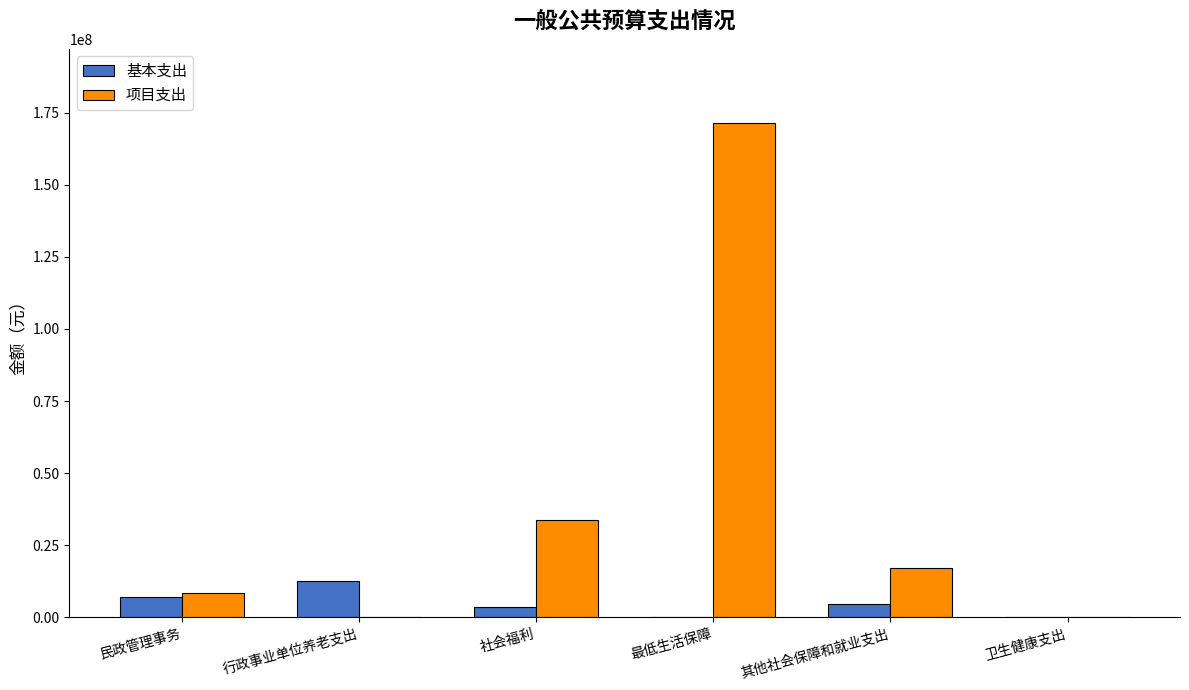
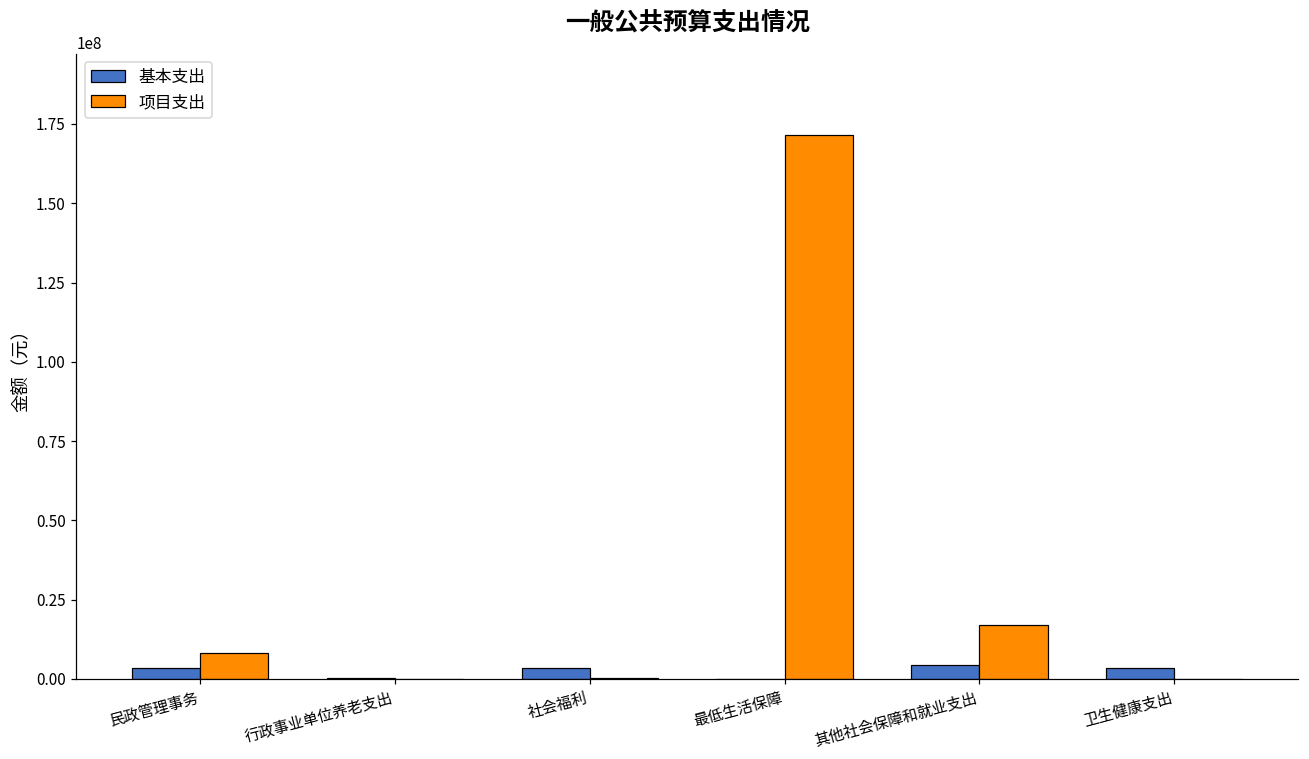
  {
    "基本支出": {
-     "民政管理事务": 7000000,
-     "行政事业单位养老支出": 13000000,
+     "民政管理事务": 4000000,
+     "行政事业单位养老支出": 0,
      "社会福利": 4000000,
      "最低生活保障": 0,
      "其他社会保障和就业支出": 4000000,
-     "卫生健康支出": 0
+     "卫生健康支出": 4000000
    },
    "项目支出": {
      "民政管理事务": 8000000,
      "行政事业单位养老支出": 0,
-     "社会福利": 34000000,
+     "社会福利": 0,
      "最低生活保障": 171000000,
      "其他社会保障和就业支出": 17000000,
      "卫生健康支出": 0
    }
  }
